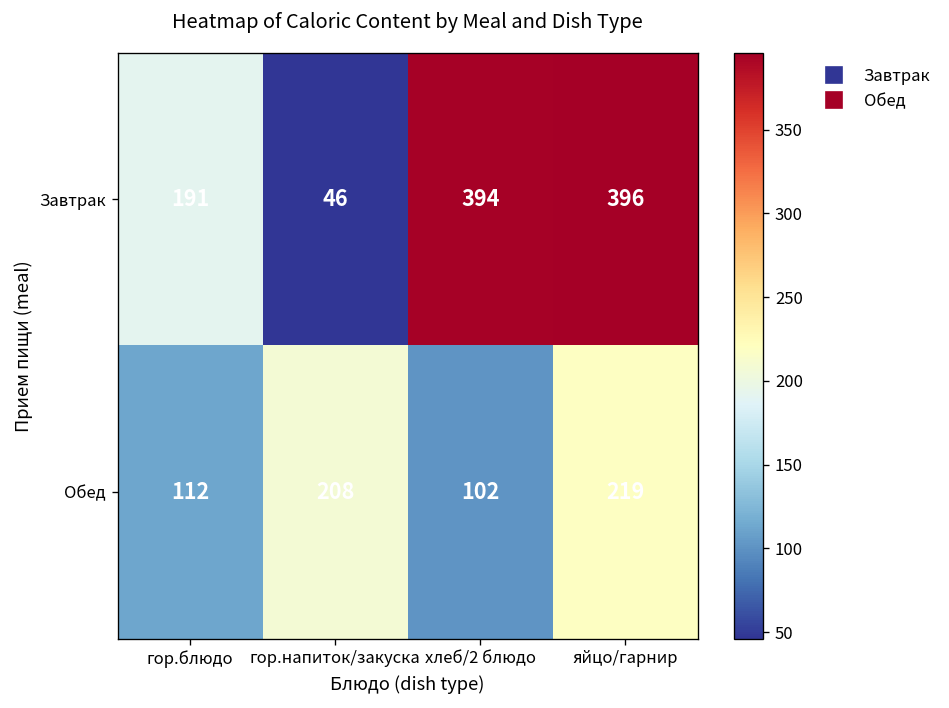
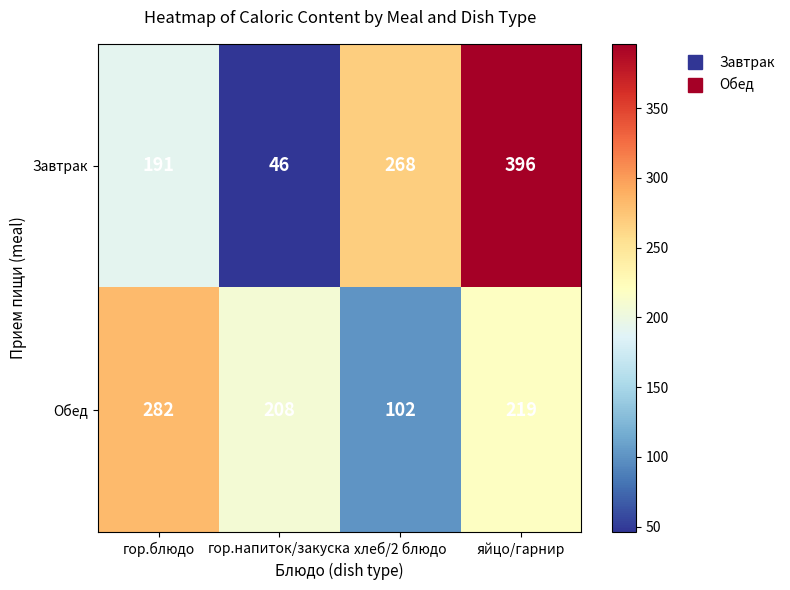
  {
    "Завтрак": {
      "гор.напиток/закуска": 46,
-     "хлеб/2 блюдо": 394,
+     "хлеб/2 блюдо": 268,
      "яйцо/гарнир": 396
    },
    "Обед": {
-     "гор.блюдо": 112,
+     "гор.блюдо": 282,
      "хлеб/2 блюдо": 102,
      "яйцо/гарнир": 219
    }
  }
